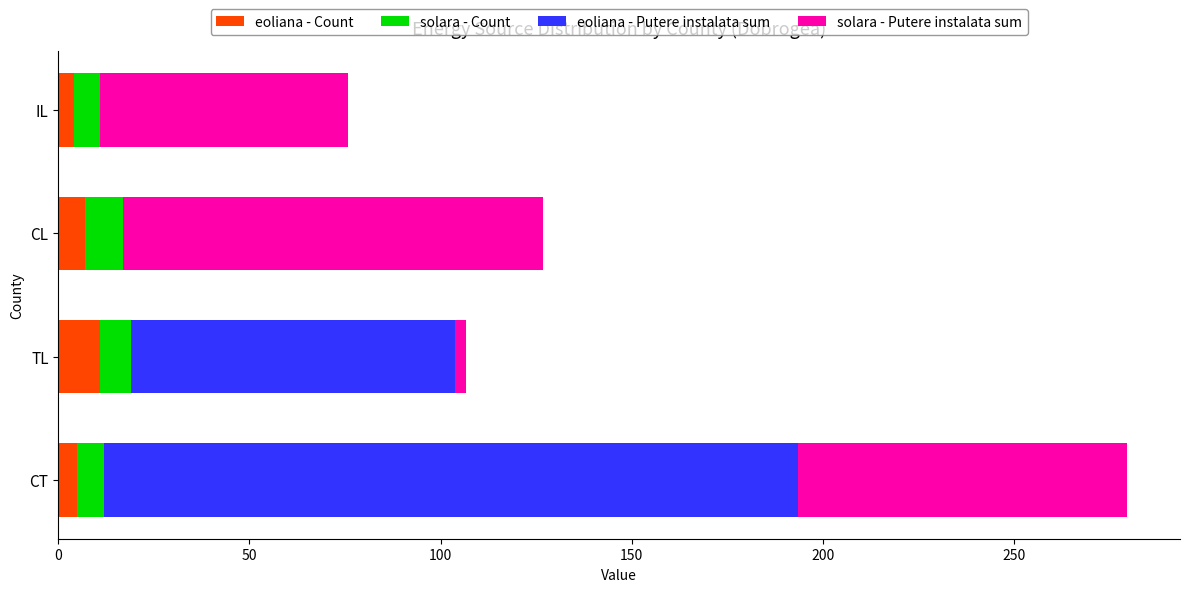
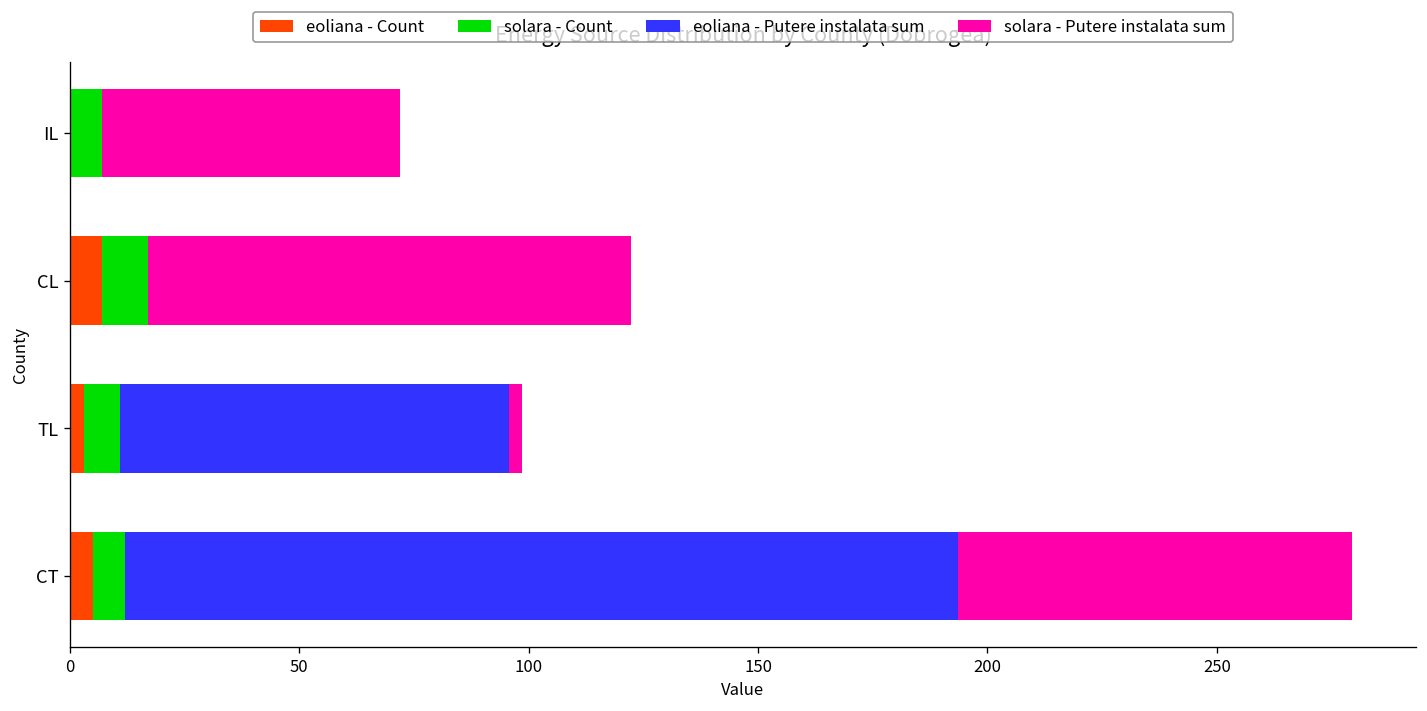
  {
    "eoliana - Count": {
-     "IL": 4,
+     "IL": 0,
      "CL": 7,
-     "TL": 11,
+     "TL": 3,
      "CT": 5
    },
    "solara - Count": {
      "IL": 7,
      "CL": 10,
      "TL": 8,
      "CT": 7
    },
    "eoliana - Putere instalata sum": {
      "IL": 0,
      "CL": 0,
      "TL": 85,
      "CT": 182
    },
    "solara - Putere instalata sum": {
      "IL": 65,
-     "CL": 110,
+     "CL": 105,
      "TL": 3,
      "CT": 86
    }
  }
